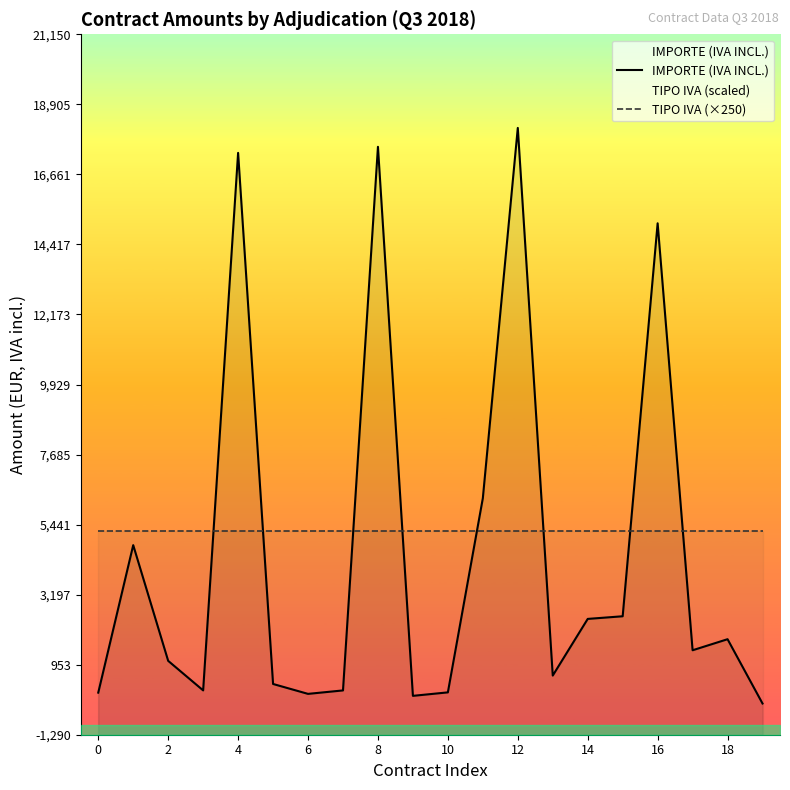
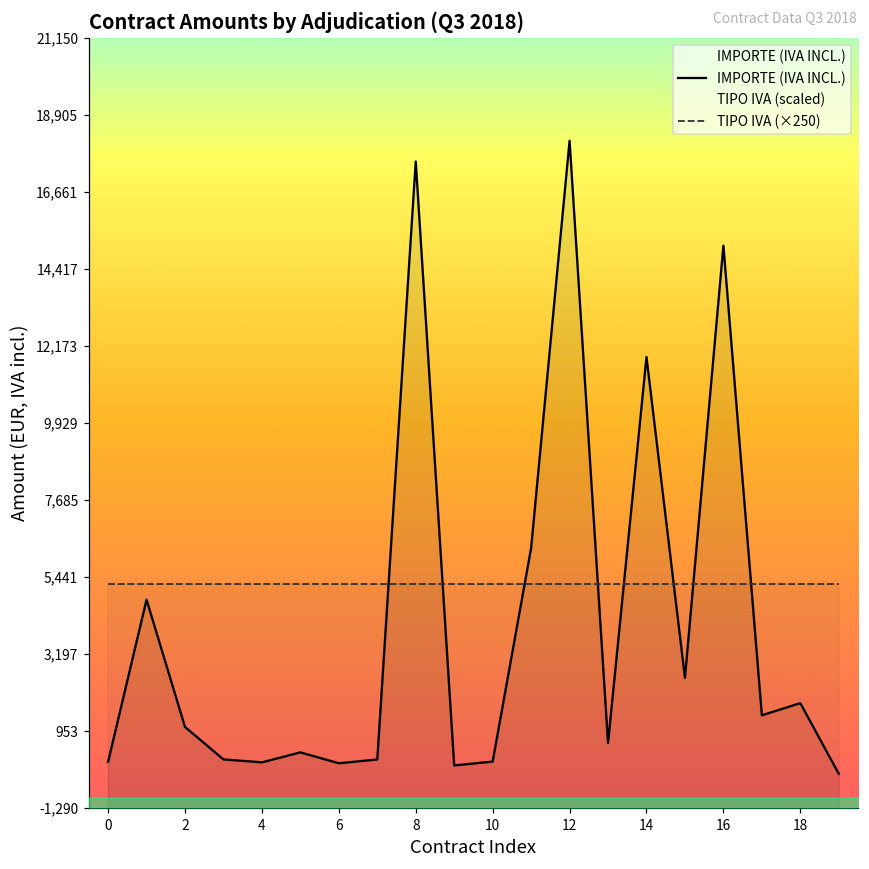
  {
    "IMPORTE (IVA INCL.)": {
-     "4": "17,400",
-     "14": "2,400"
+     "4": "0",
+     "14": "11,900"
    }
  }
